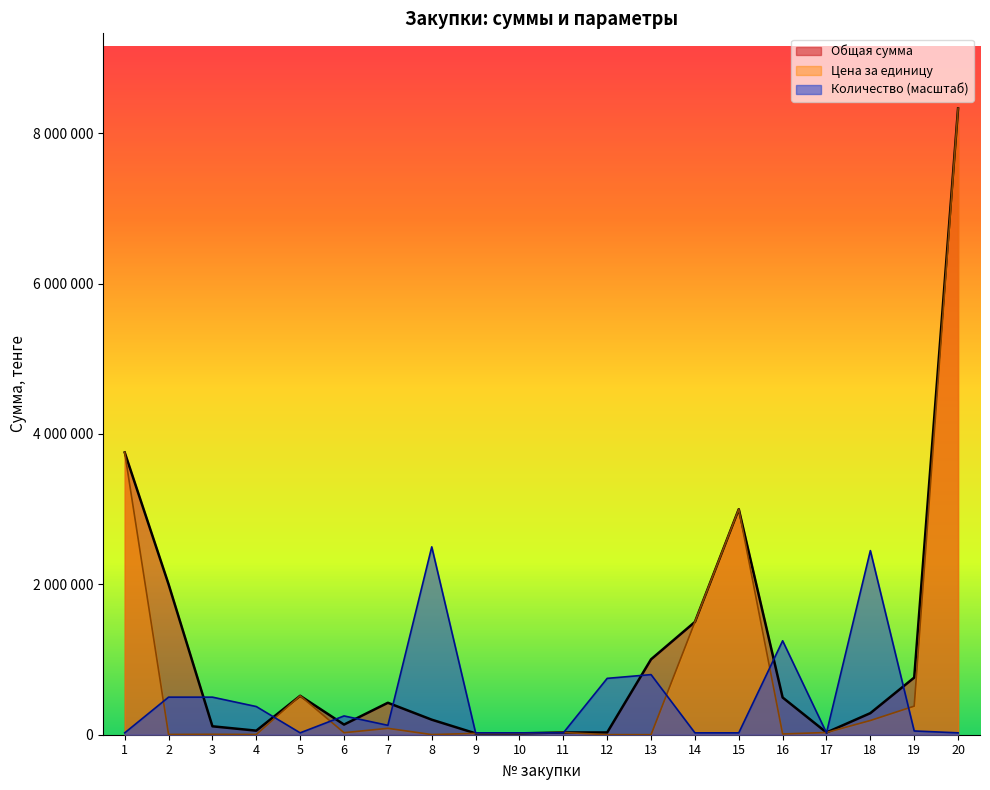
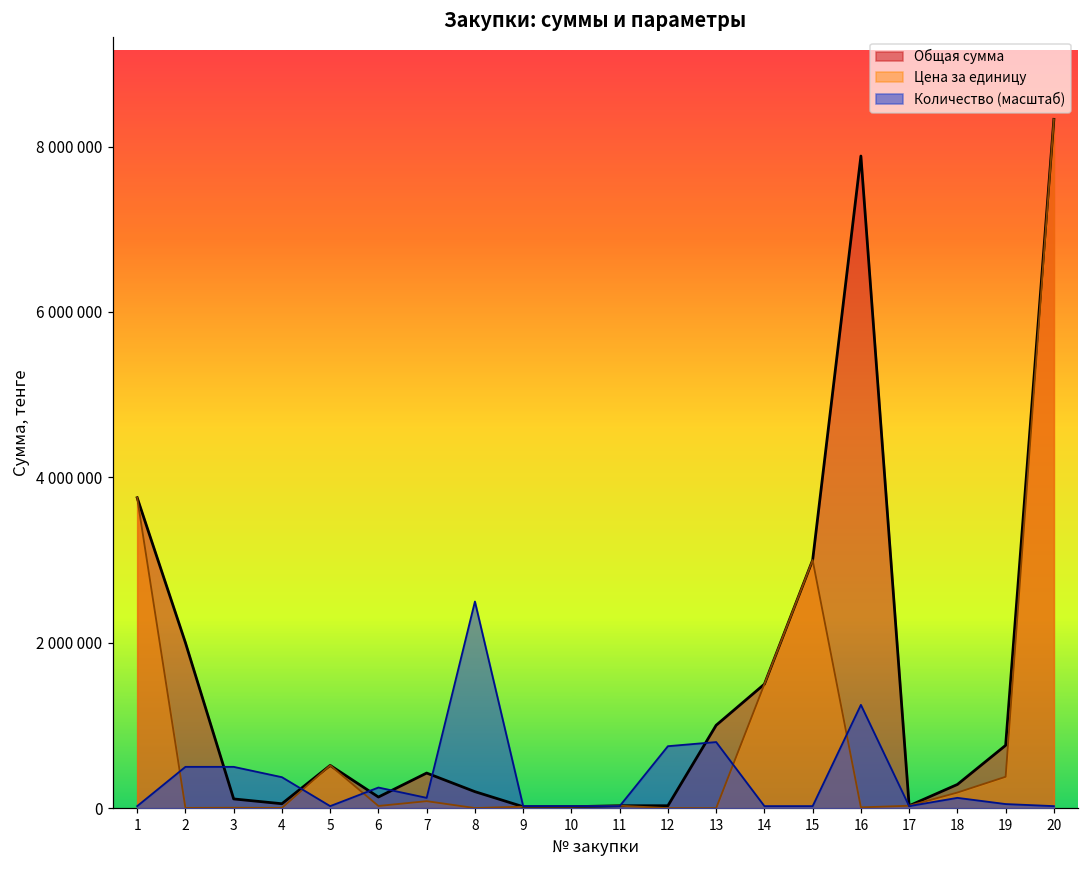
  {
    "Общая сумма": {
      "2": 2000000,
      "3": 100000,
      "4": 100000,
      "6": 100000,
      "7": 400000,
      "8": 200000,
      "13": 1000000,
-     "16": 500000,
+     "16": 7900000,
      "18": 300000,
      "19": 800000
    },
    "Цена за единицу": {
      "2": 0,
      "3": 0,
      "4": 0,
      "6": 0,
      "7": 100000,
      "8": 0,
      "13": 0,
      "16": 0,
      "18": 200000,
      "19": 400000
    },
    "Количество (масштаб)": {
      "1": 0,
      "2": 500000,
      "3": 500000,
      "4": 400000,
      "5": 0,
      "6": 200000,
      "7": 100000,
      "8": 2500000,
      "12": 700000,
      "13": 800000,
      "14": 0,
      "15": 0,
      "16": 1200000,
-     "18": 2400000,
+     "18": 100000,
      "19": 0,
      "20": 0
    }
  }
